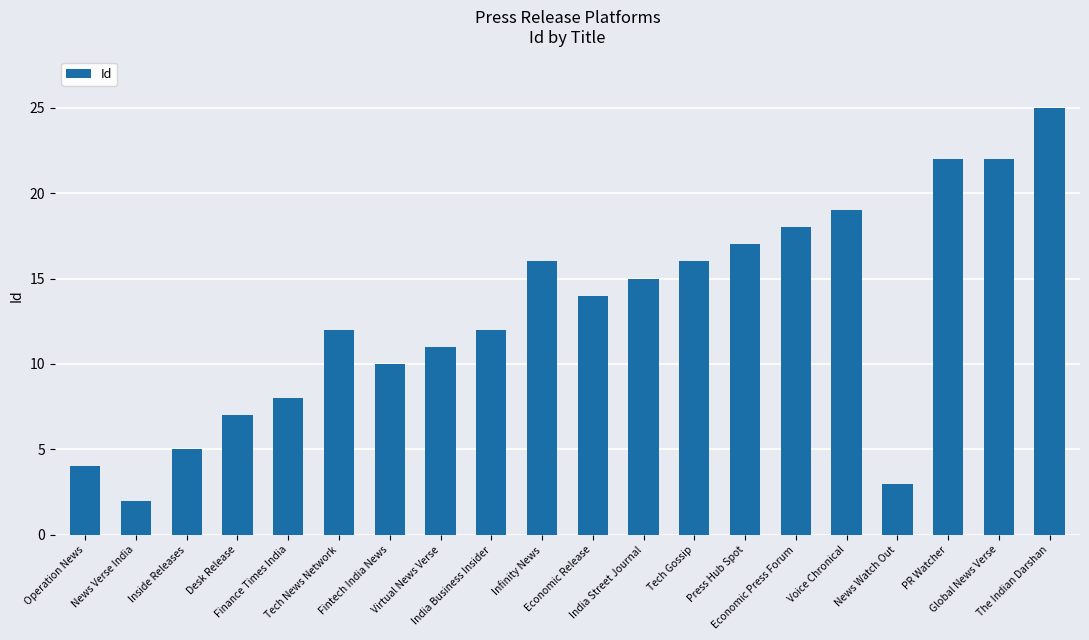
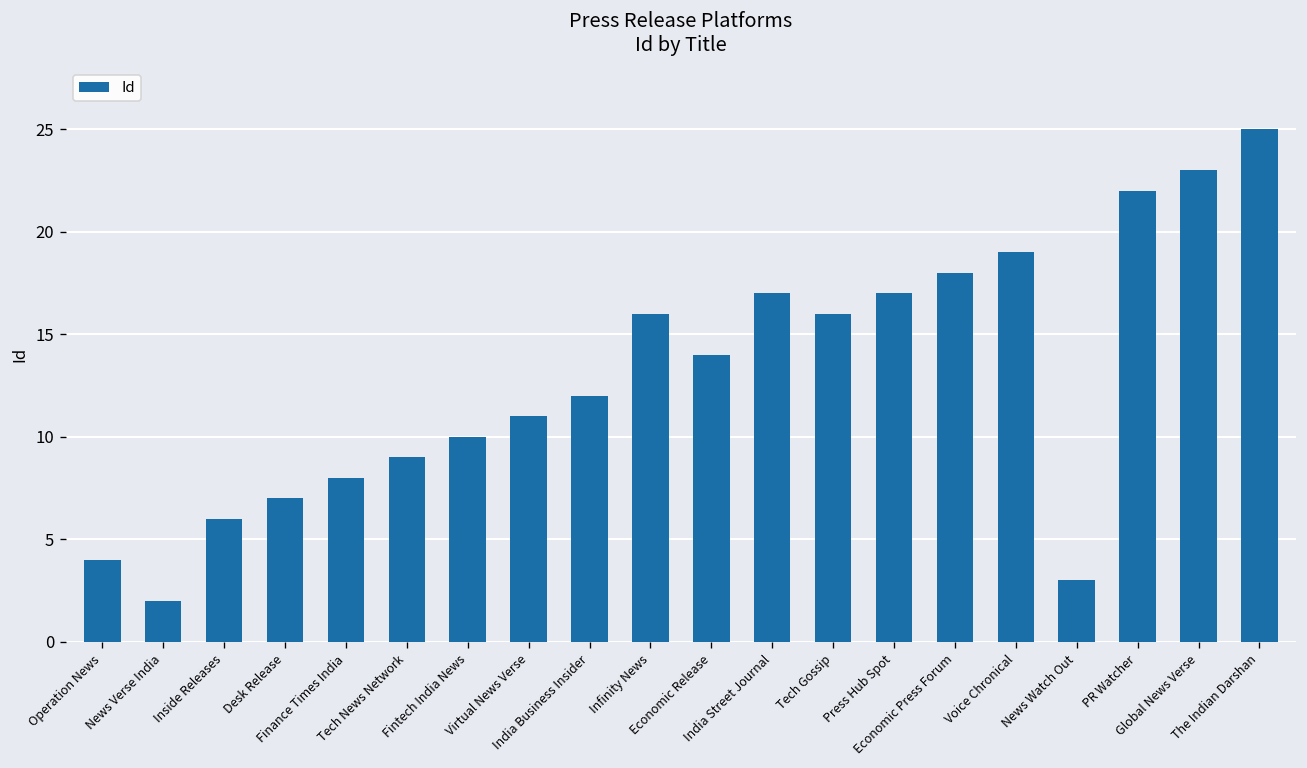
  {
    "Operation News": 4,
    "News Verse India": 2,
-   "Inside Releases": 5,
+   "Inside Releases": 6,
    "Desk Release": 7,
    "Finance Times India": 8,
-   "Tech News Network": 12,
+   "Tech News Network": 9,
    "Fintech India News": 10,
    "Virtual News Verse": 11,
    "India Business Insider": 12,
    "Infinity News": 16,
    "Economic Release": 14,
-   "India Street Journal": 15,
+   "India Street Journal": 17,
    "Tech Gossip": 16,
    "Press Hub Spot": 17,
    "Economic Press Forum": 18,
    "Voice Chronical": 19,
    "News Watch Out": 3,
    "PR Watcher": 22,
-   "Global News Verse": 22,
+   "Global News Verse": 23,
    "The Indian Darshan": 25
  }
